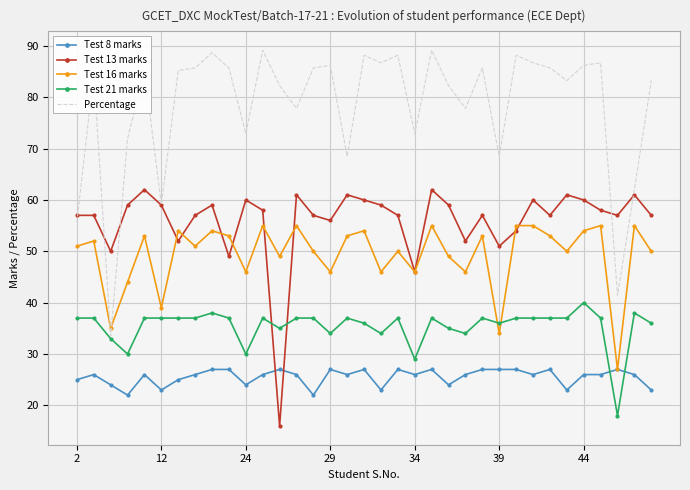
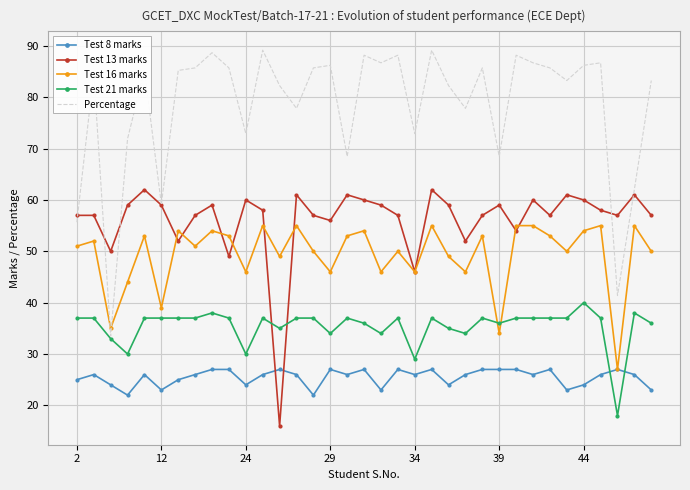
  {
    "Test 8 marks": {
      "39": 27,
-     "44": 26
+     "44": 24
    },
    "Test 13 marks": {
-     "39": 51,
+     "39": 59,
      "44": 60
    },
    "Test 16 marks": {
      "39": 34,
      "44": 54
    },
    "Test 21 marks": {
      "39": 36,
      "44": 40
    },
    "Percentage": {
      "39": 68,
      "44": 86
    }
  }
